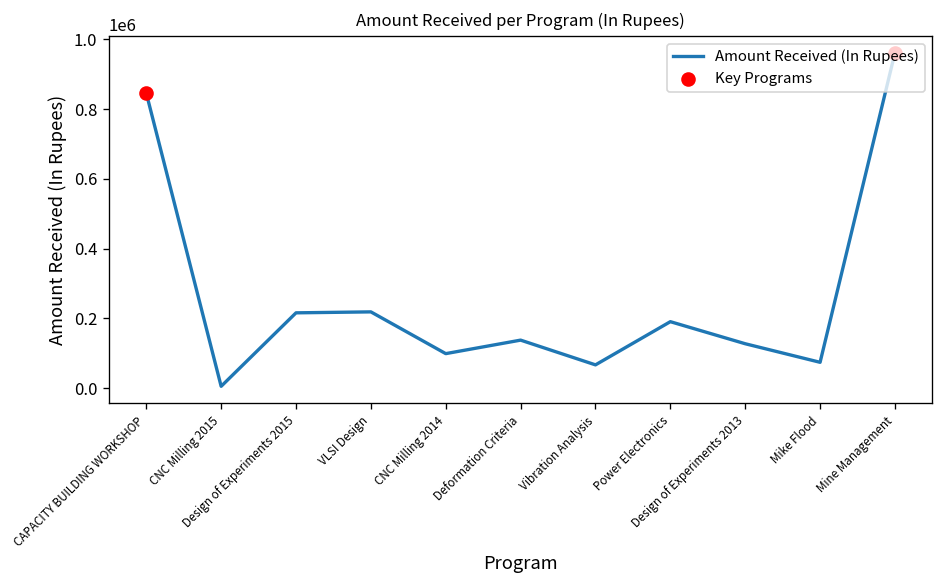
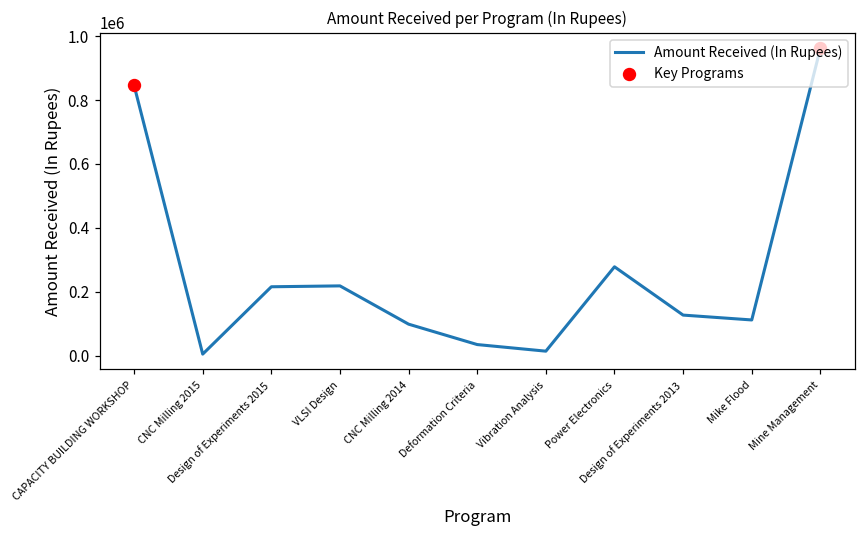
  {
    "Amount Received (In Rupees)": {
      "CNC Milling 2015": 10000,
      "Design of Experiments 2015": 220000,
      "VLSI Design": 220000,
      "CNC Milling 2014": 100000,
-     "Deformation Criteria": 140000,
-     "Vibration Analysis": 70000,
-     "Power Electronics": 190000,
+     "Deformation Criteria": 40000,
+     "Vibration Analysis": 10000,
+     "Power Electronics": 280000,
      "Design of Experiments 2013": 130000,
-     "Mike Flood": 70000
+     "Mike Flood": 110000
    }
  }
